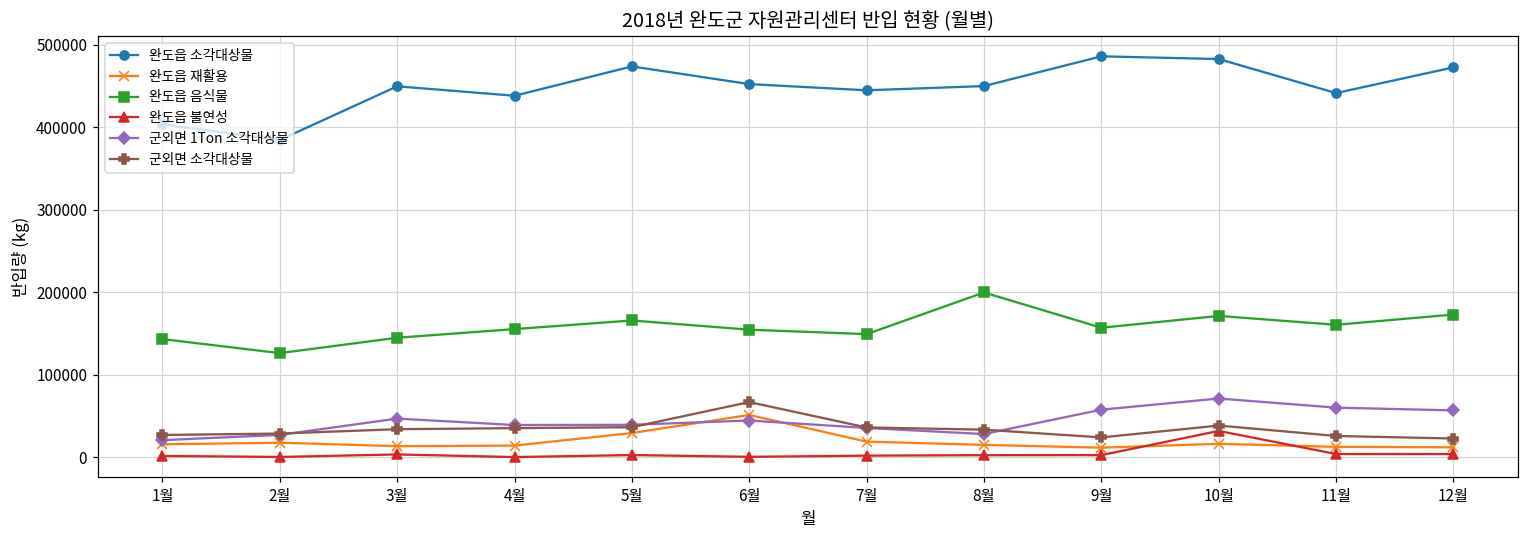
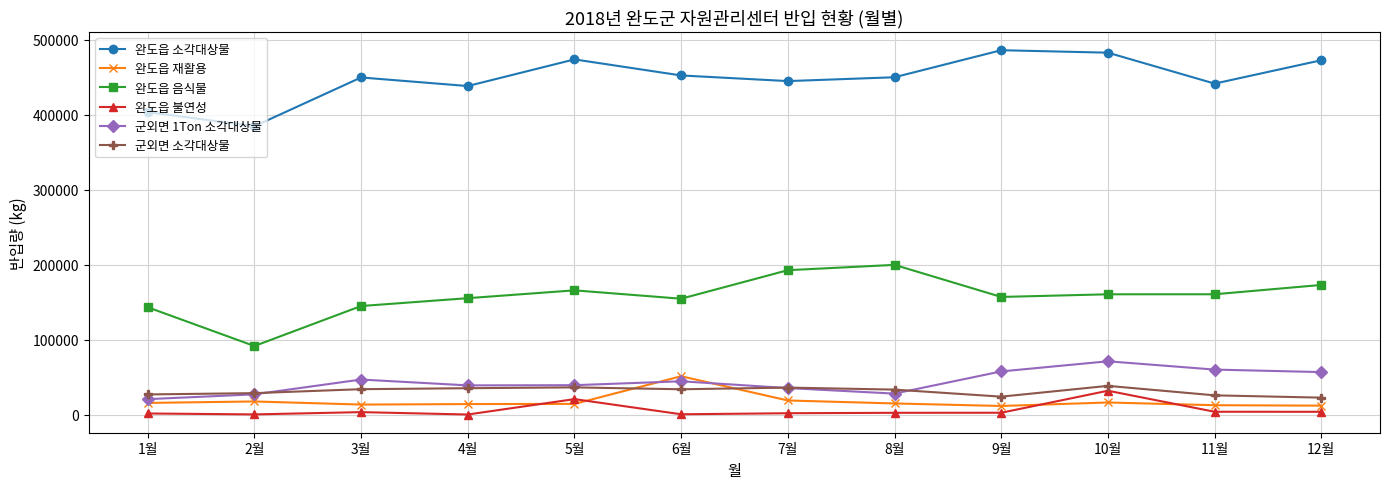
  {
    "완도읍 소각대상물": {
      "3월": 450000,
      "4월": 440000,
      "5월": 470000,
      "6월": 450000,
      "7월": 440000,
      "8월": 450000,
      "9월": 490000,
      "10월": 480000,
      "11월": 440000,
      "12월": 470000
    },
    "완도읍 재활용": {
      "1월": 20000,
      "2월": 20000,
      "3월": 10000,
      "4월": 10000,
-     "5월": 30000,
+     "5월": 10000,
      "6월": 50000,
      "7월": 20000,
      "8월": 20000,
      "9월": 10000,
      "10월": 20000,
      "11월": 10000,
      "12월": 10000
    },
    "완도읍 음식물": {
      "1월": 140000,
-     "2월": 130000,
+     "2월": 90000,
      "3월": 140000,
      "4월": 160000,
      "5월": 170000,
      "6월": 150000,
-     "7월": 150000,
+     "7월": 190000,
      "8월": 200000,
      "9월": 160000,
-     "10월": 170000,
+     "10월": 160000,
      "11월": 160000,
      "12월": 170000
    },
    "완도읍 불연성": {
      "1월": 0,
      "2월": 0,
      "3월": 0,
      "4월": 0,
-     "5월": 0,
+     "5월": 20000,
      "6월": 0,
      "7월": 0,
      "8월": 0,
      "9월": 0,
      "10월": 30000,
      "11월": 0,
      "12월": 0
    },
    "군외면 1Ton 소각대상물": {
      "1월": 20000,
      "3월": 50000,
      "4월": 40000,
      "6월": 40000,
      "8월": 30000,
      "9월": 60000,
      "10월": 70000,
      "11월": 60000,
      "12월": 60000
    },
    "군외면 소각대상물": {
      "1월": 30000,
      "3월": 30000,
      "4월": 40000,
-     "6월": 70000,
+     "6월": 30000,
      "8월": 30000,
      "9월": 20000,
      "10월": 40000,
      "11월": 30000,
      "12월": 20000
    }
  }
